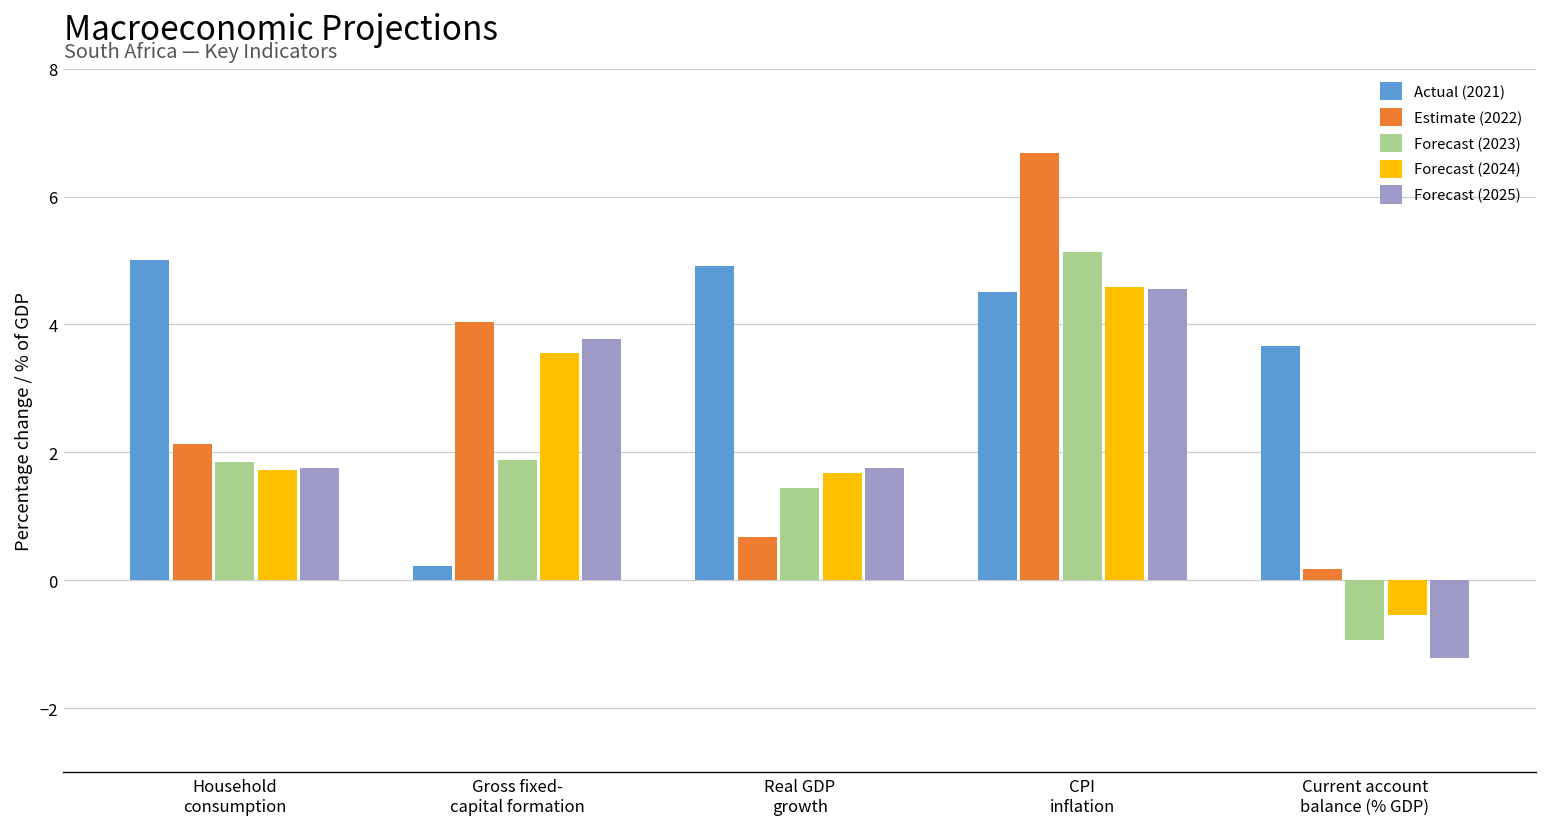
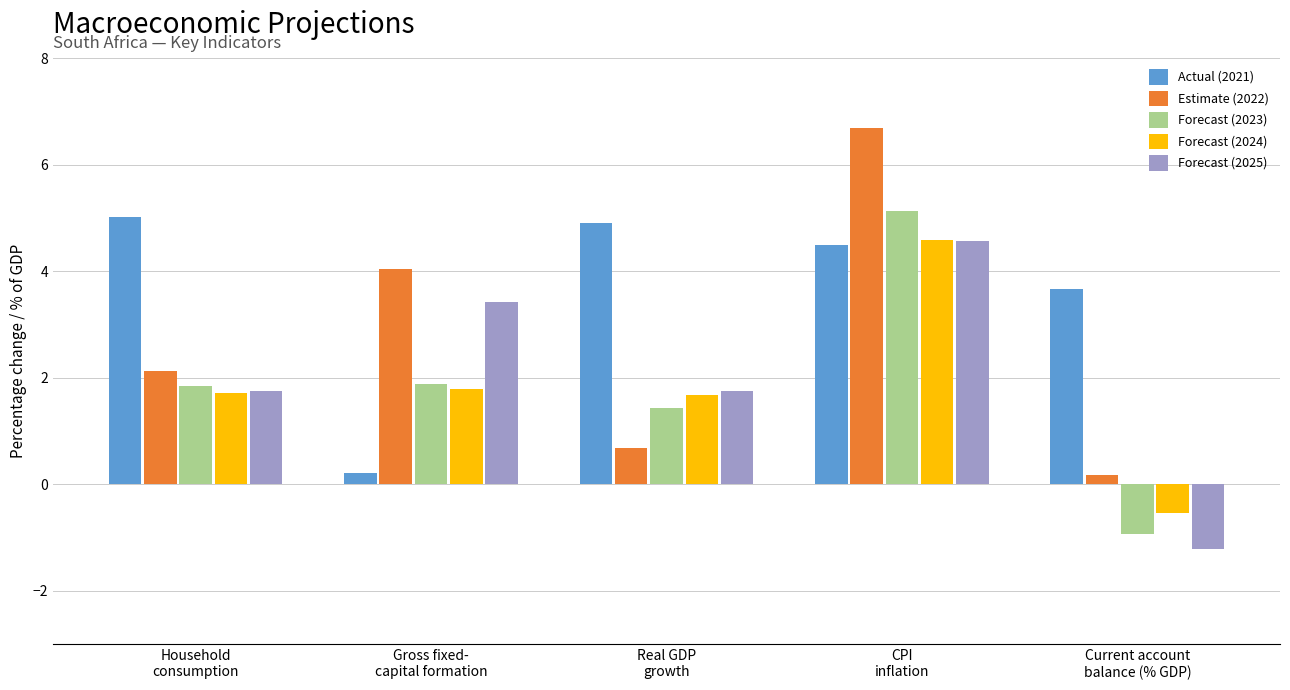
  {
    "Actual (2021)": {
      "Household consumption": 5.0,
      "Gross fixed- capital formation": 0.2,
      "Real GDP growth": 4.9,
      "CPI inflation": 4.5,
      "Current account balance (% GDP)": 3.7
    },
    "Estimate (2022)": {
      "Household consumption": 2.1,
      "Gross fixed- capital formation": 4.0,
      "Real GDP growth": 0.7,
      "CPI inflation": 6.7,
      "Current account balance (% GDP)": 0.2
    },
    "Forecast (2023)": {
      "Household consumption": 1.9,
      "Gross fixed- capital formation": 1.9,
      "Real GDP growth": 1.4,
      "CPI inflation": 5.1,
      "Current account balance (% GDP)": -0.9
    },
    "Forecast (2024)": {
      "Household consumption": 1.7,
-     "Gross fixed- capital formation": 3.6,
+     "Gross fixed- capital formation": 1.8,
      "Real GDP growth": 1.7,
      "CPI inflation": 4.6,
      "Current account balance (% GDP)": -0.5
    },
    "Forecast (2025)": {
      "Household consumption": 1.8,
-     "Gross fixed- capital formation": 3.8,
+     "Gross fixed- capital formation": 3.4,
      "Real GDP growth": 1.8,
      "CPI inflation": 4.6,
      "Current account balance (% GDP)": -1.2
    }
  }
